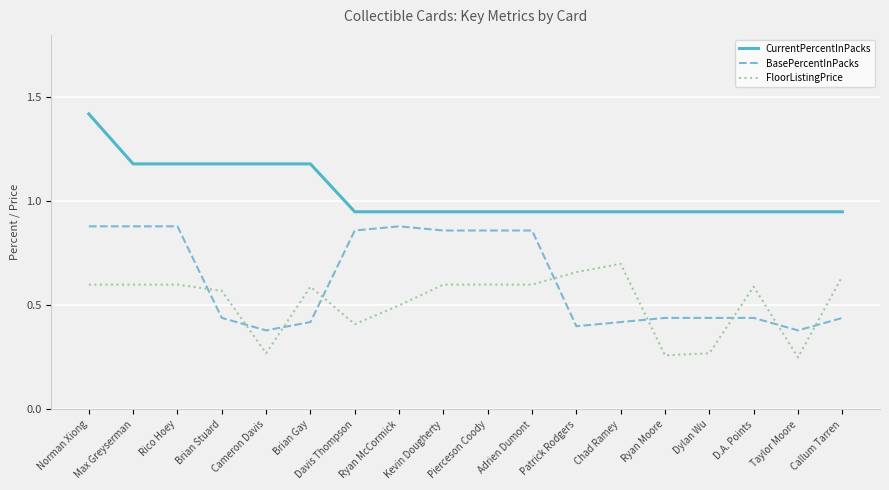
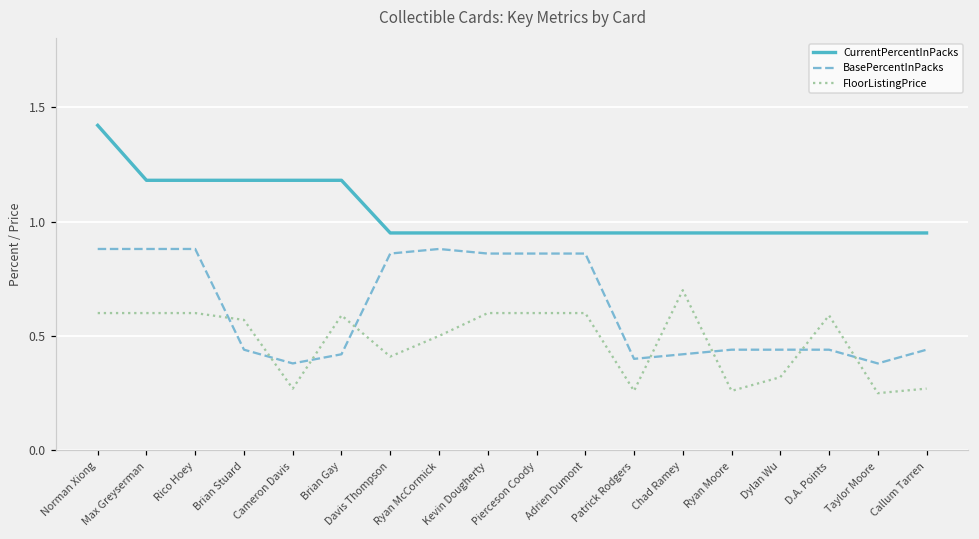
  {
    "FloorListingPrice": {
      "Norman Xiong": 0.60,
      "Max Greyserman": 0.60,
      "Rico Hoey": 0.60,
      "Brian Stuard": 0.57,
      "Cameron Davis": 0.27,
      "Brian Gay": 0.59,
      "Davis Thompson": 0.41,
      "Ryan McCormick": 0.50,
      "Kevin Dougherty": 0.60,
      "Pierceson Coody": 0.60,
      "Adrien Dumont": 0.60,
-     "Patrick Rodgers": 0.66,
+     "Patrick Rodgers": 0.26,
      "Chad Ramey": 0.70,
      "Ryan Moore": 0.26,
-     "Dylan Wu": 0.27,
+     "Dylan Wu": 0.32,
      "D.A. Points": 0.59,
      "Taylor Moore": 0.25,
-     "Callum Tarren": 0.64
+     "Callum Tarren": 0.27
    }
  }
